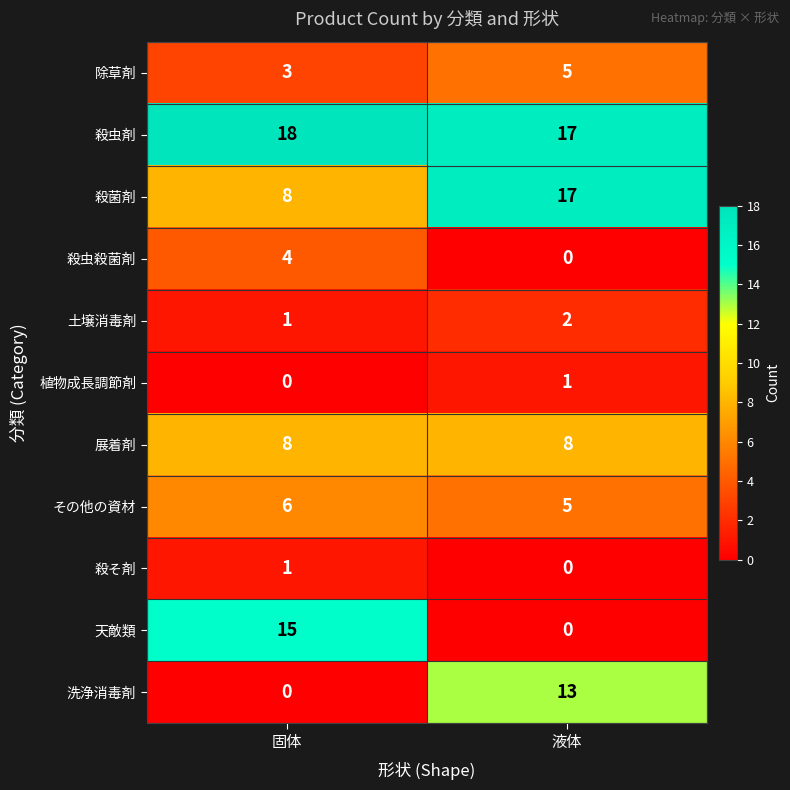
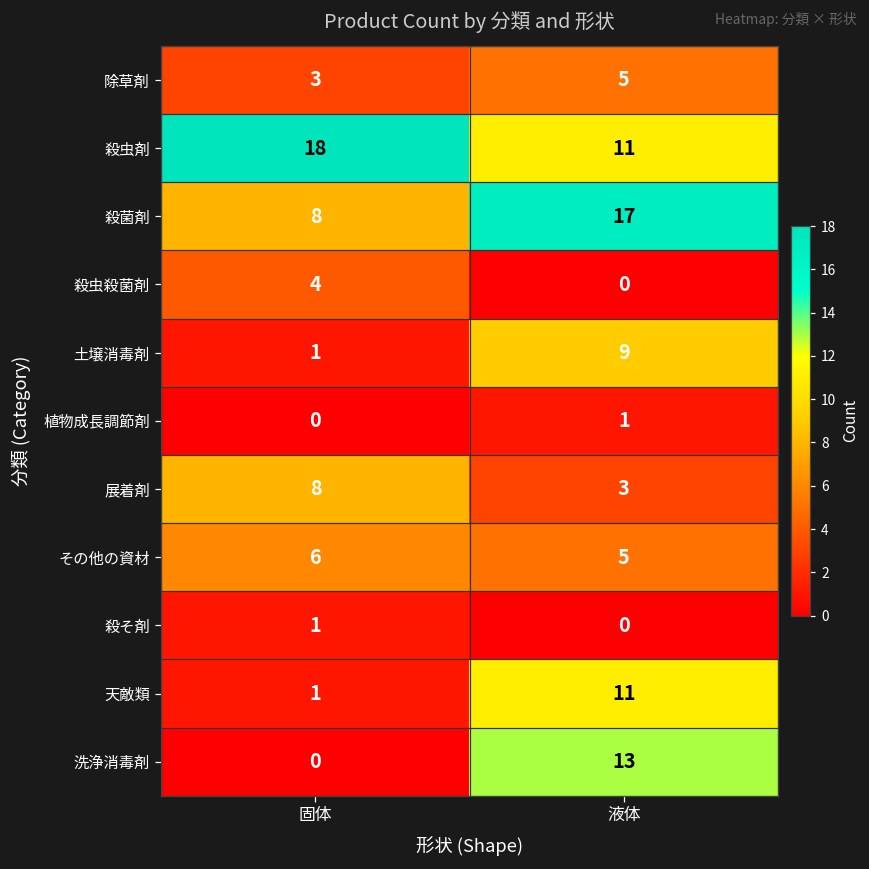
  {
    "除草剤": {
      "固体": 3,
      "液体": 5
    },
    "殺虫剤": {
      "固体": 18,
-     "液体": 17
+     "液体": 11
    },
    "殺菌剤": {
      "固体": 8,
      "液体": 17
    },
    "殺虫殺菌剤": {
      "固体": 4,
      "液体": 0
    },
    "土壌消毒剤": {
      "固体": 1,
-     "液体": 2
+     "液体": 9
    },
    "植物成長調節剤": {
      "固体": 0,
      "液体": 1
    },
    "展着剤": {
      "固体": 8,
-     "液体": 8
+     "液体": 3
    },
    "その他の資材": {
      "固体": 6,
      "液体": 5
    },
    "殺そ剤": {
      "固体": 1,
      "液体": 0
    },
    "天敵類": {
-     "固体": 15,
-     "液体": 0
+     "固体": 1,
+     "液体": 11
    },
    "洗浄消毒剤": {
      "固体": 0,
      "液体": 13
    }
  }
